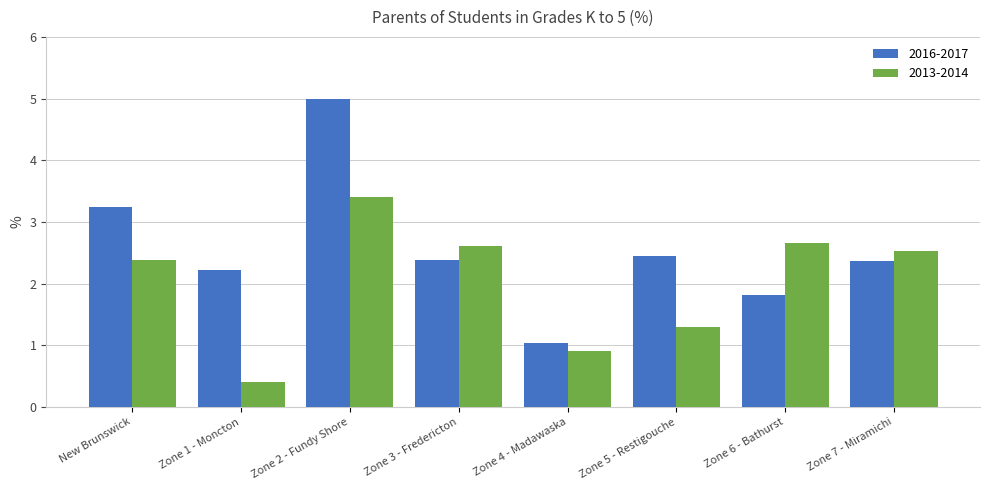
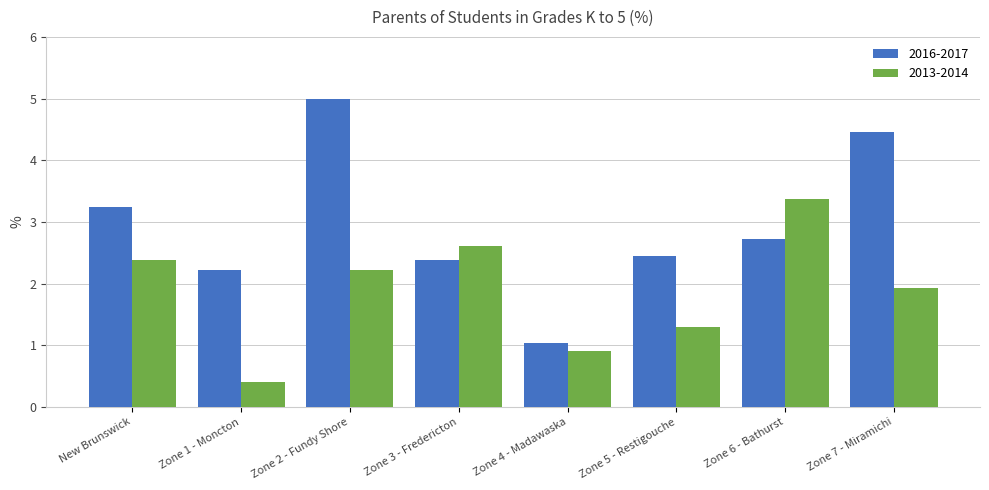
  {
    "2016-2017": {
      "New Brunswick": 3.2,
      "Zone 1 - Moncton": 2.2,
      "Zone 2 - Fundy Shore": 5.0,
      "Zone 3 - Fredericton": 2.4,
      "Zone 4 - Madawaska": 1.0,
      "Zone 5 - Restigouche": 2.4,
-     "Zone 6 - Bathurst": 1.8,
-     "Zone 7 - Miramichi": 2.4
+     "Zone 6 - Bathurst": 2.7,
+     "Zone 7 - Miramichi": 4.5
    },
    "2013-2014": {
      "New Brunswick": 2.4,
      "Zone 1 - Moncton": 0.4,
-     "Zone 2 - Fundy Shore": 3.4,
+     "Zone 2 - Fundy Shore": 2.2,
      "Zone 3 - Fredericton": 2.6,
      "Zone 4 - Madawaska": 0.9,
      "Zone 5 - Restigouche": 1.3,
-     "Zone 6 - Bathurst": 2.7,
-     "Zone 7 - Miramichi": 2.5
+     "Zone 6 - Bathurst": 3.4,
+     "Zone 7 - Miramichi": 1.9
    }
  }
